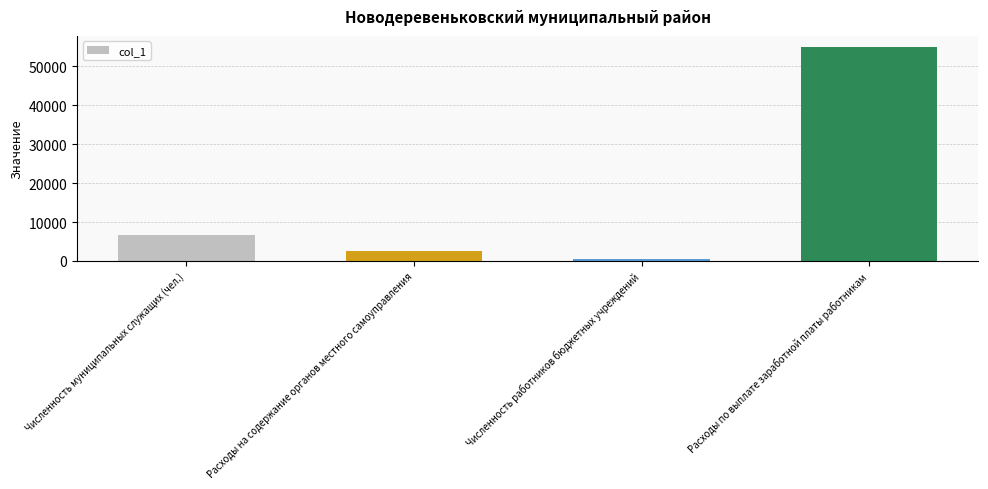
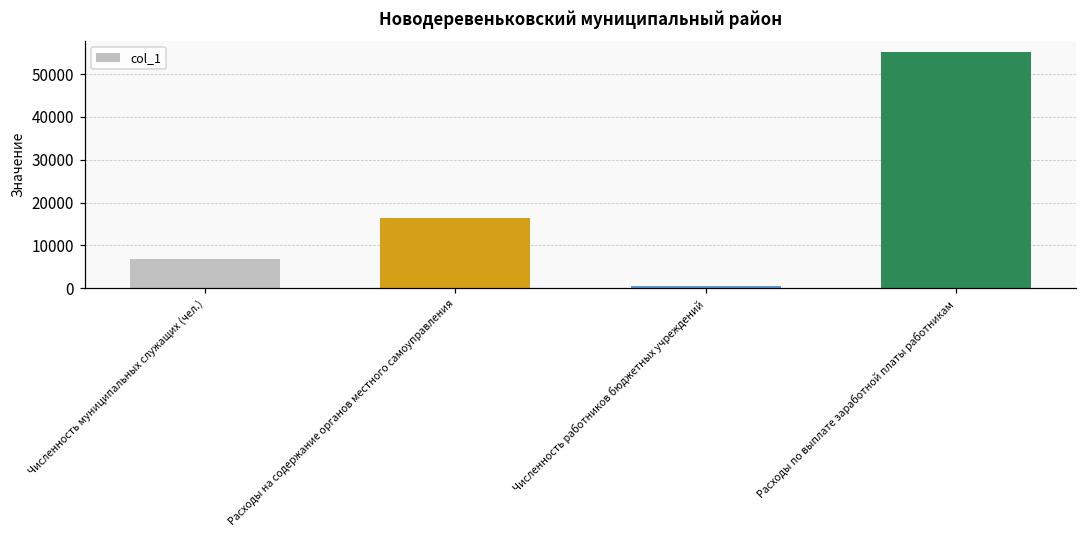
  {
    "Численность муниципальных служащих (чел.)": 7000,
-   "Расходы на содержание органов местного самоуправления": 3000,
+   "Расходы на содержание органов местного самоуправления": 16000,
    "Расходы по выплате заработной платы работникам": 55000
  }
